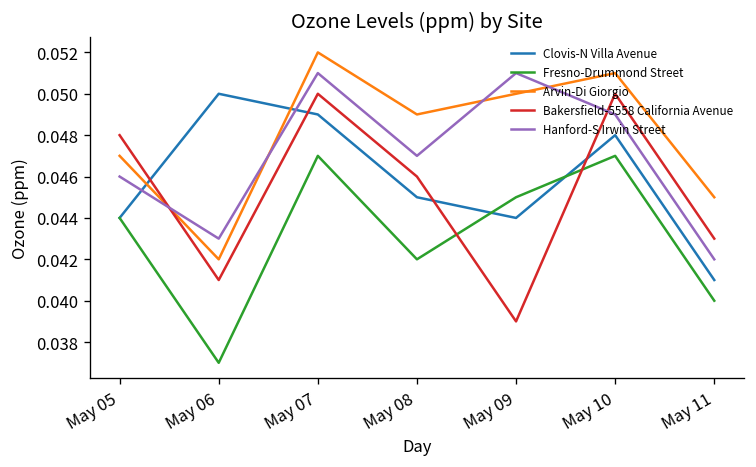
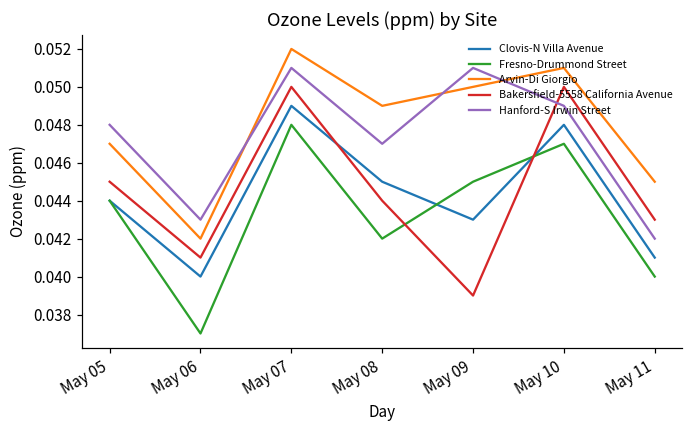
  {
    "Clovis-N Villa Avenue": {
-     "May 06": 0.05,
+     "May 06": 0.04,
      "May 07": 0.049,
      "May 08": 0.045,
-     "May 09": 0.044,
+     "May 09": 0.043,
      "May 10": 0.048,
      "May 11": 0.041
    },
    "Fresno-Drummond Street": {
      "May 06": 0.037,
-     "May 07": 0.047,
+     "May 07": 0.048,
      "May 08": 0.042,
      "May 09": 0.045,
      "May 10": 0.047,
      "May 11": 0.040
    },
    "Arvin-Di Giorgio": {
      "May 05": 0.047,
      "May 06": 0.042,
      "May 07": 0.052,
      "May 08": 0.049,
      "May 09": 0.050,
      "May 10": 0.051,
      "May 11": 0.045
    },
    "Bakersfield-5558 California Avenue": {
-     "May 05": 0.048,
+     "May 05": 0.045,
      "May 06": 0.041,
      "May 07": 0.050,
-     "May 08": 0.046,
+     "May 08": 0.044,
      "May 09": 0.039,
      "May 10": 0.050,
      "May 11": 0.043
    },
    "Hanford-S Irwin Street": {
-     "May 05": 0.046,
+     "May 05": 0.048,
      "May 06": 0.043,
      "May 07": 0.051,
      "May 08": 0.047,
      "May 09": 0.051,
      "May 10": 0.049,
      "May 11": 0.042
    }
  }
